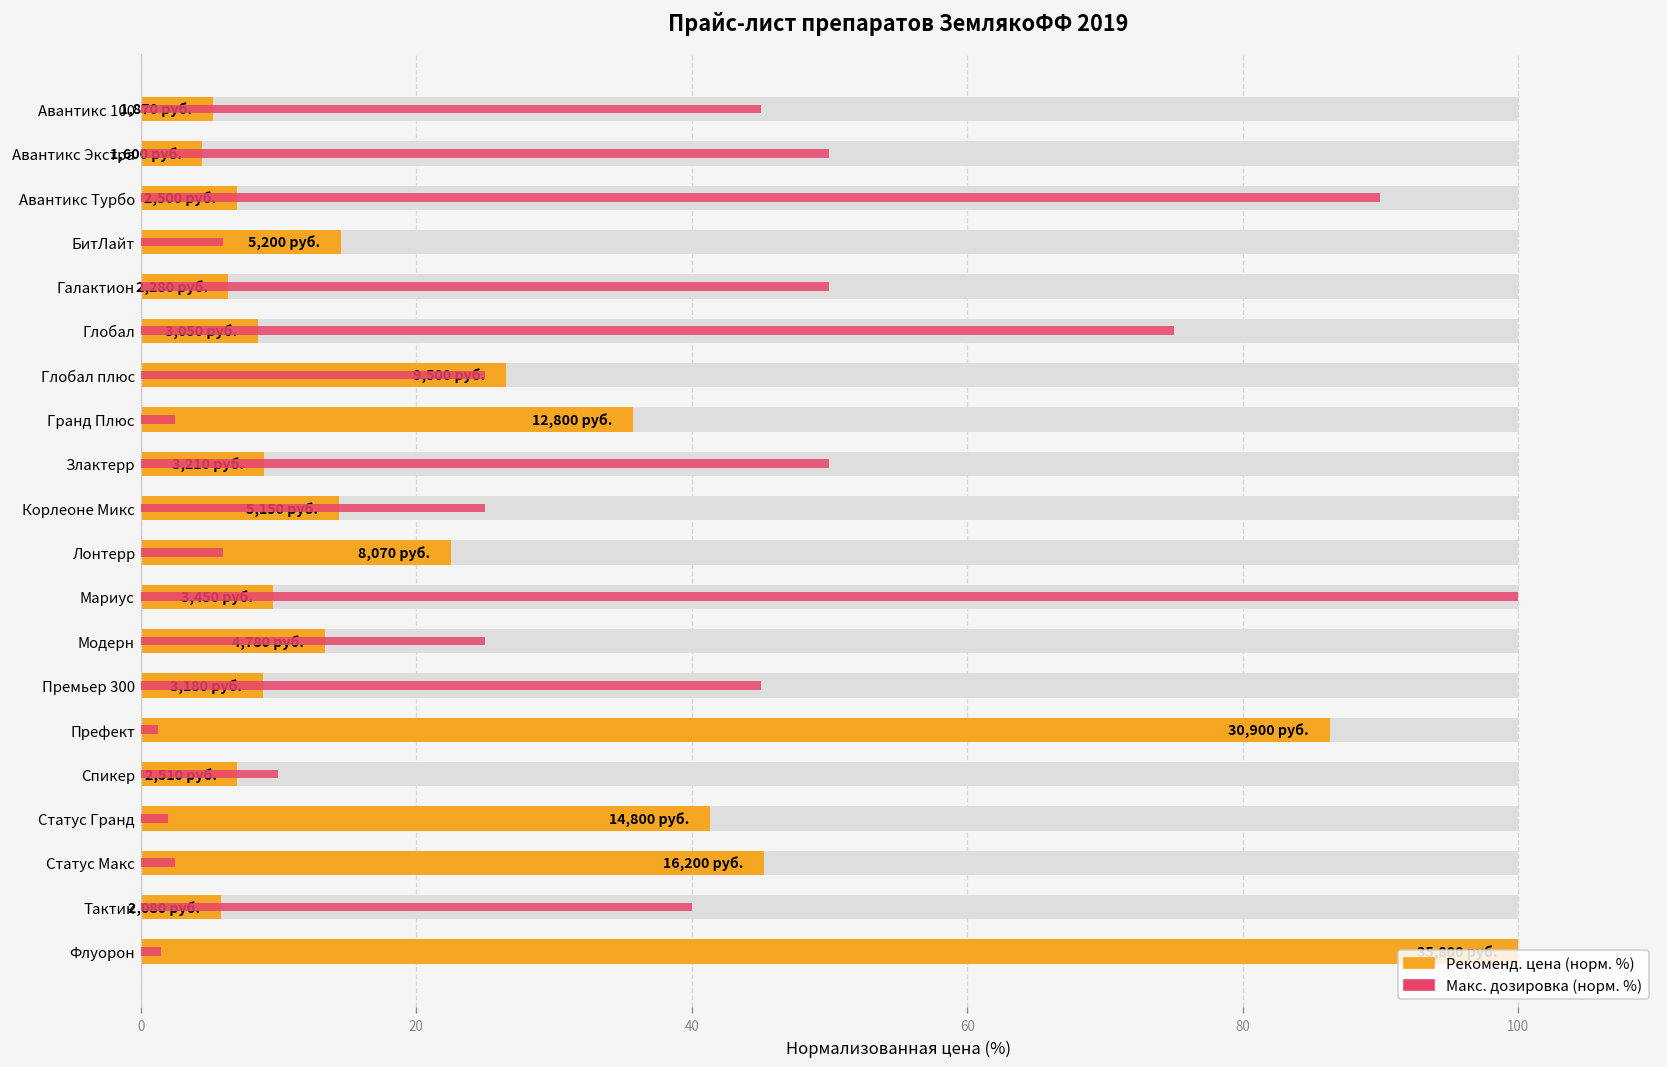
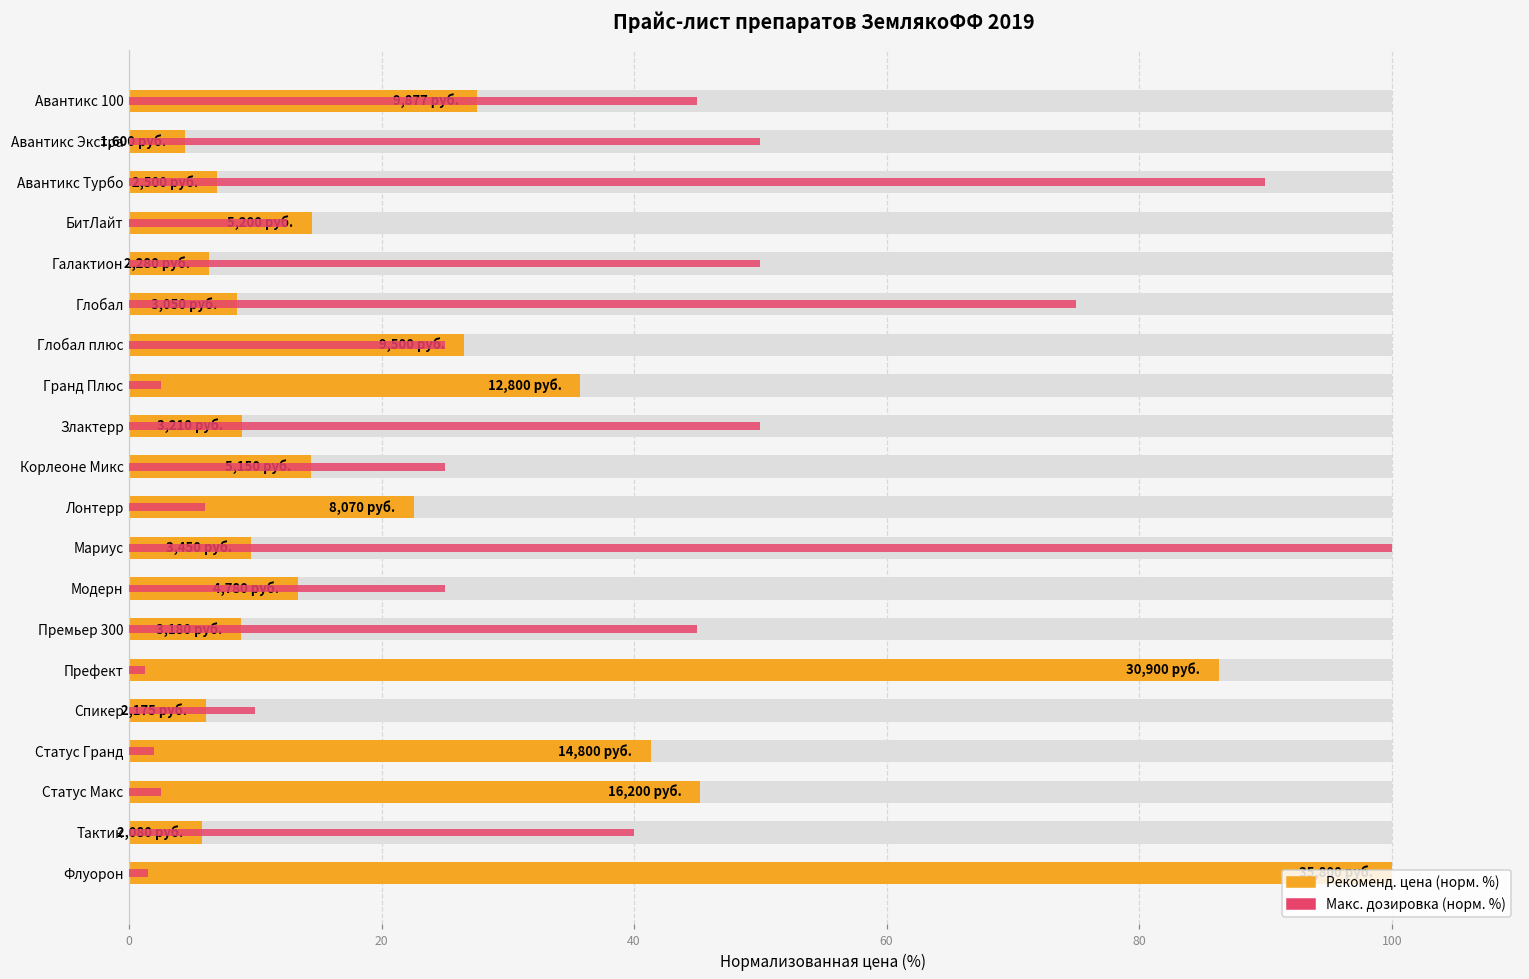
  {
    "Рекоменд. цена (норм. %)": {
-     "Авантикс 100": "1,870",
-     "Спикер": "2,510"
+     "Авантикс 100": "9,877",
+     "Спикер": "2,175"
    },
    "Макс. дозировка (норм. %)": {
-     "БитЛайт": "6.0",
+     "БитЛайт": "12.5",
      "Мариус": "100.0"
    }
  }
